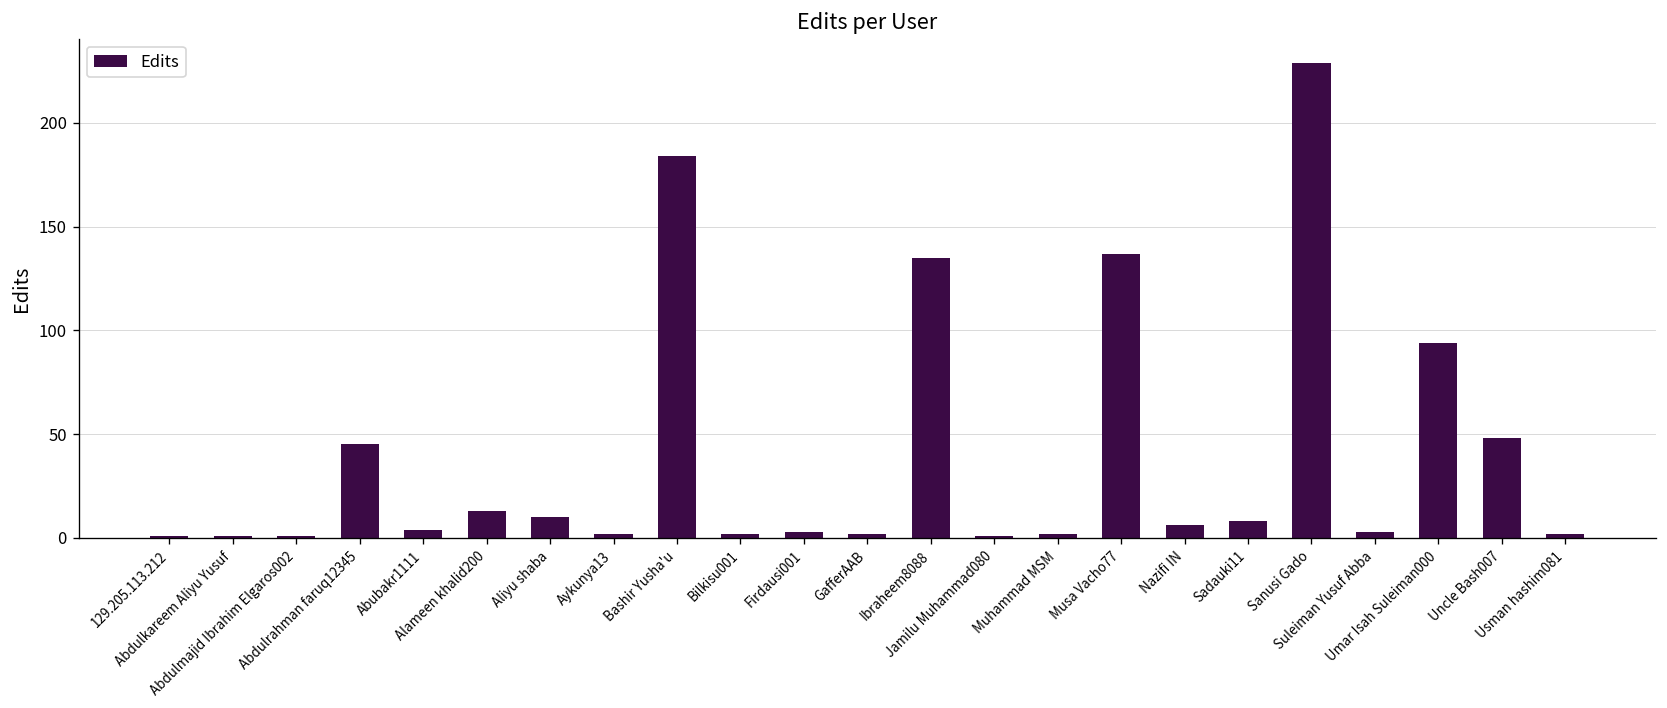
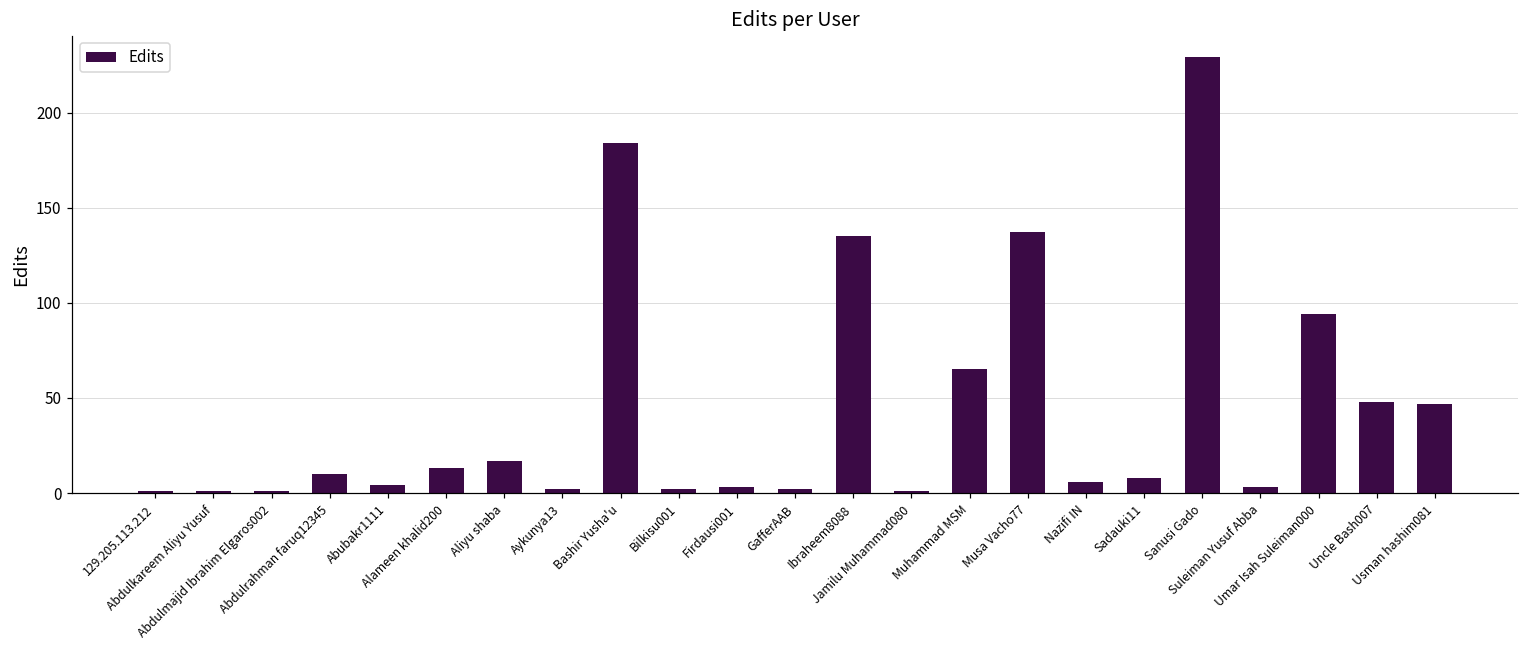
  {
-   "Abdulrahman faruq12345": 45,
+   "Abdulrahman faruq12345": 10,
    "Abubakr1111": 4,
    "Alameen khalid200": 13,
-   "Aliyu shaba": 10,
+   "Aliyu shaba": 17,
    "Aykunya13": 2,
    "Bashir Yusha'u": 184,
    "Bilkisu001": 2,
    "Firdausi001": 3,
    "GafferAAB": 2,
    "Ibraheem8088": 135,
-   "Muhammad MSM": 2,
+   "Muhammad MSM": 65,
    "Musa Vacho77": 137,
    "Nazifi IN": 6,
    "Sadauki11": 8,
    "Sanusi Gado": 229,
    "Suleiman Yusuf Abba": 3,
    "Umar Isah Suleiman000": 94,
    "Uncle Bash007": 48,
-   "Usman hashim081": 2
+   "Usman hashim081": 47
  }
